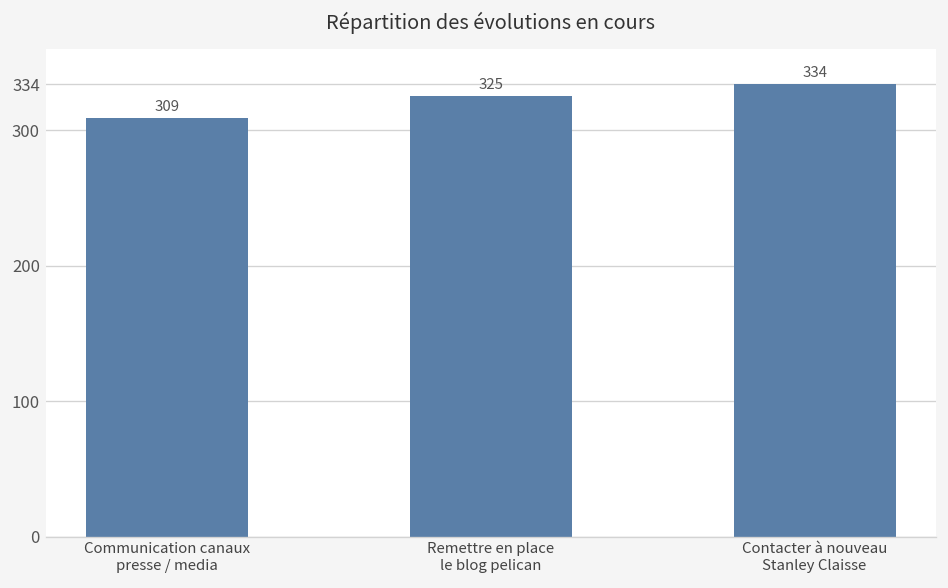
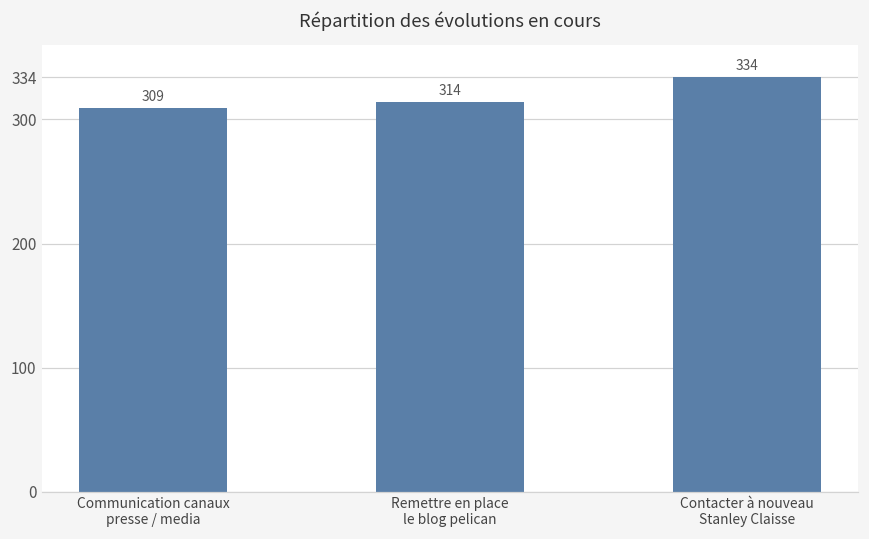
  {
    "Communication canaux presse / media": 309,
-   "Remettre en place le blog pelican": 325,
+   "Remettre en place le blog pelican": 314,
    "Contacter à nouveau Stanley Claisse": 334
  }
